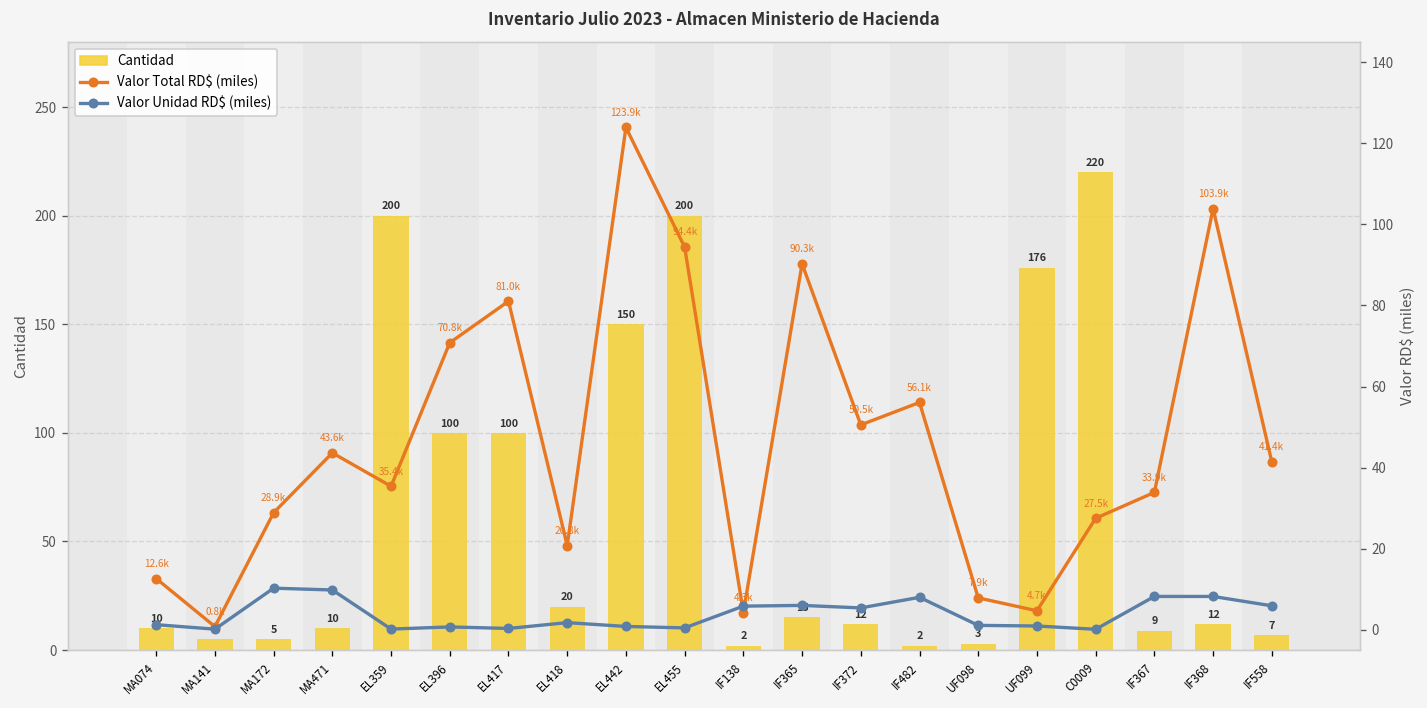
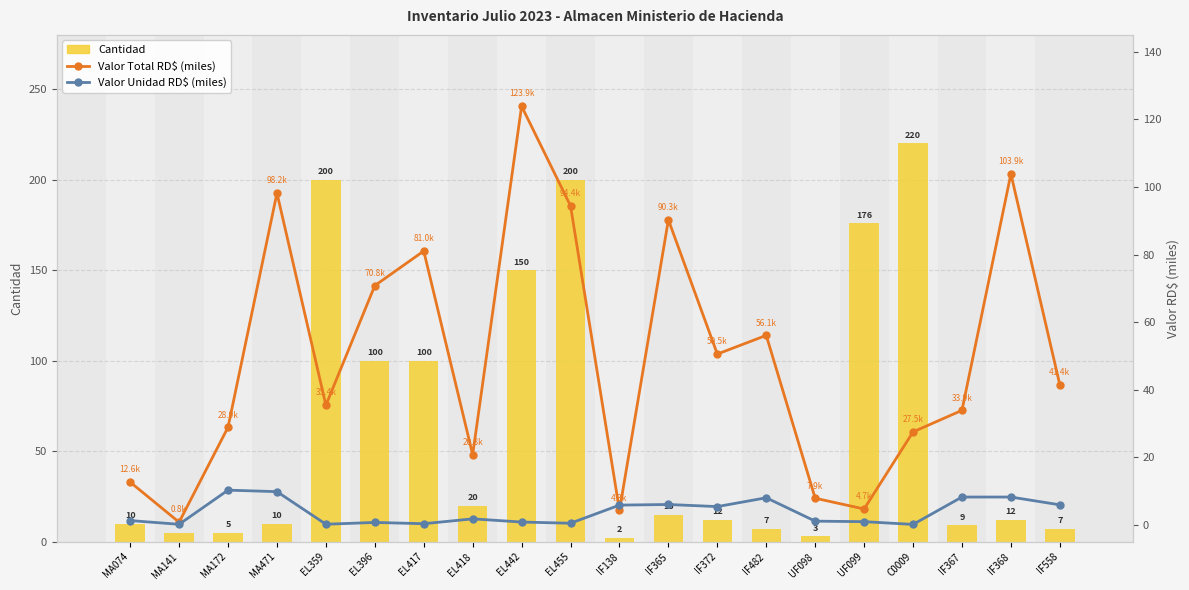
  {
    "Cantidad": {
      "MA172": "5",
      "MA471": "10",
      "EL359": "200",
      "EL396": "100",
      "EL417": "100",
      "EL418": "20",
      "EL442": "150",
      "EL455": "200",
      "IF138": "2",
-     "IF482": "2",
+     "IF482": "7",
      "UF098": "3",
      "UF099": "176",
      "C0009": "220",
      "IF367": "9",
      "IF368": "12",
      "IF558": "7"
    },
    "Valor Total RD$ (miles)": {
      "MA074": "12.6k",
      "MA172": "28.9k",
-     "MA471": "43.6k",
+     "MA471": "98.2k",
      "EL359": "35.4k",
      "EL396": "70.8k",
      "EL417": "81.0k",
      "EL418": "20.8k",
      "EL442": "123.9k",
      "EL455": "94.4k",
      "IF138": "4.3k",
      "IF365": "90.3k",
      "IF372": "50.5k",
      "IF482": "56.1k",
      "UF098": "7.9k",
      "UF099": "4.7k",
      "C0009": "27.5k",
      "IF367": "33.9k",
      "IF368": "103.9k",
      "IF558": "41.4k"
    }
  }
